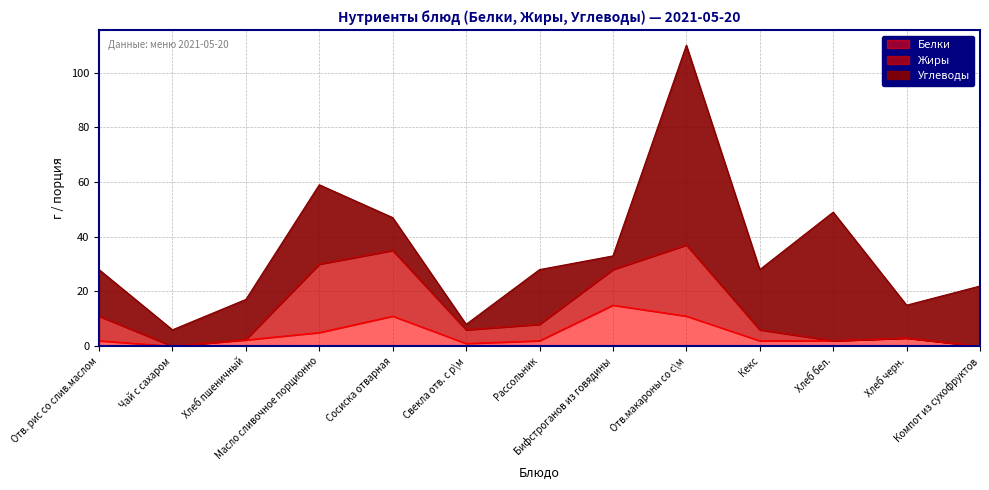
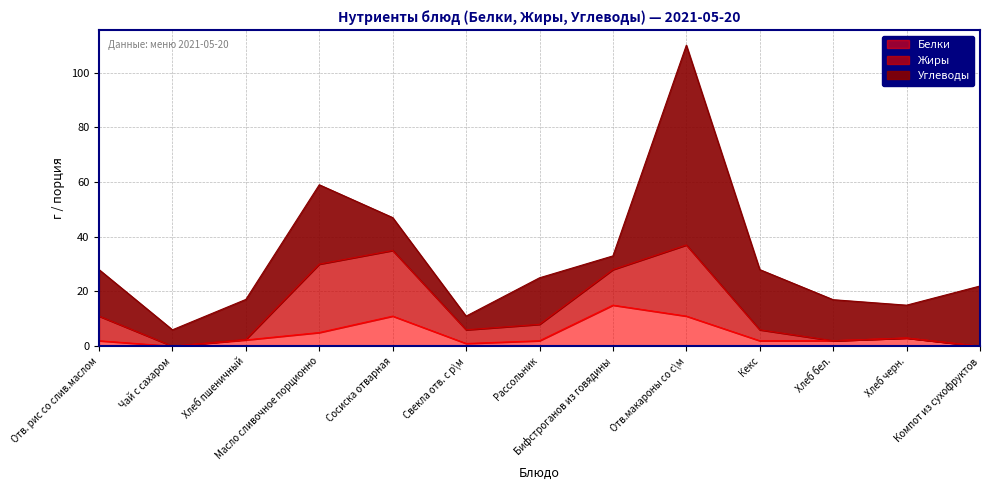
  {
    "Углеводы": {
      "Отв. рис со слив.маслом": 17,
      "Чай с сахаром": 6,
      "Хлеб пшеничный": 15,
      "Масло сливочное порционно": 29,
      "Сосиска отварная": 12,
-     "Свекла отв. с р\\м": 2,
-     "Рассольник": 20,
+     "Свекла отв. с р\\м": 5,
+     "Рассольник": 17,
      "Бифстроганов из говядины": 5,
      "Отв.макароны со с\\м": 73,
      "Кекс": 22,
-     "Хлеб бел.": 47,
+     "Хлеб бел.": 15,
      "Хлеб черн.": 12,
      "Компот из сухофруктов": 22
    }
  }
